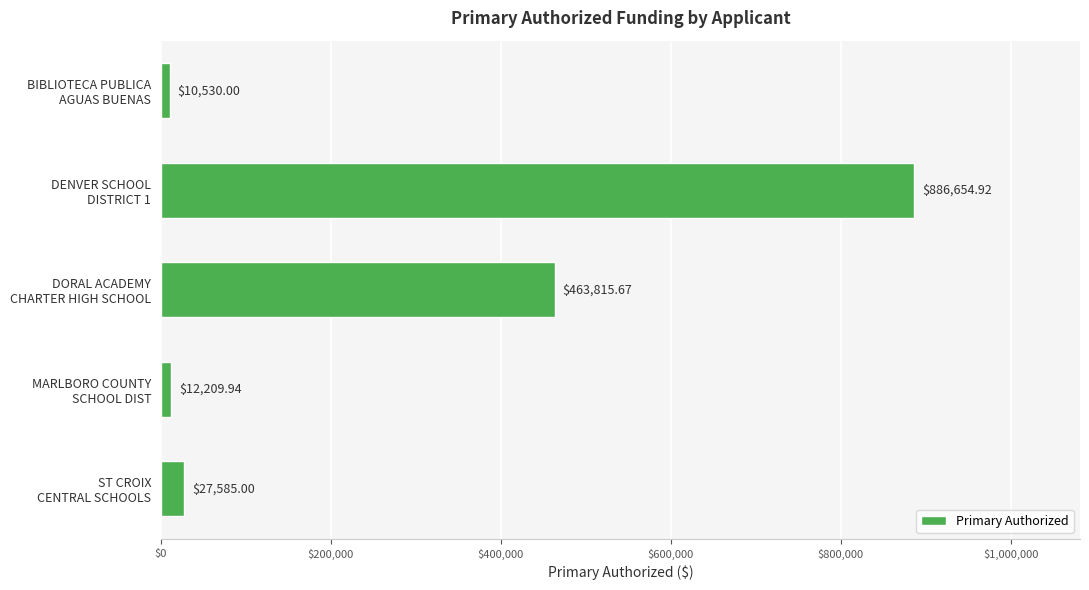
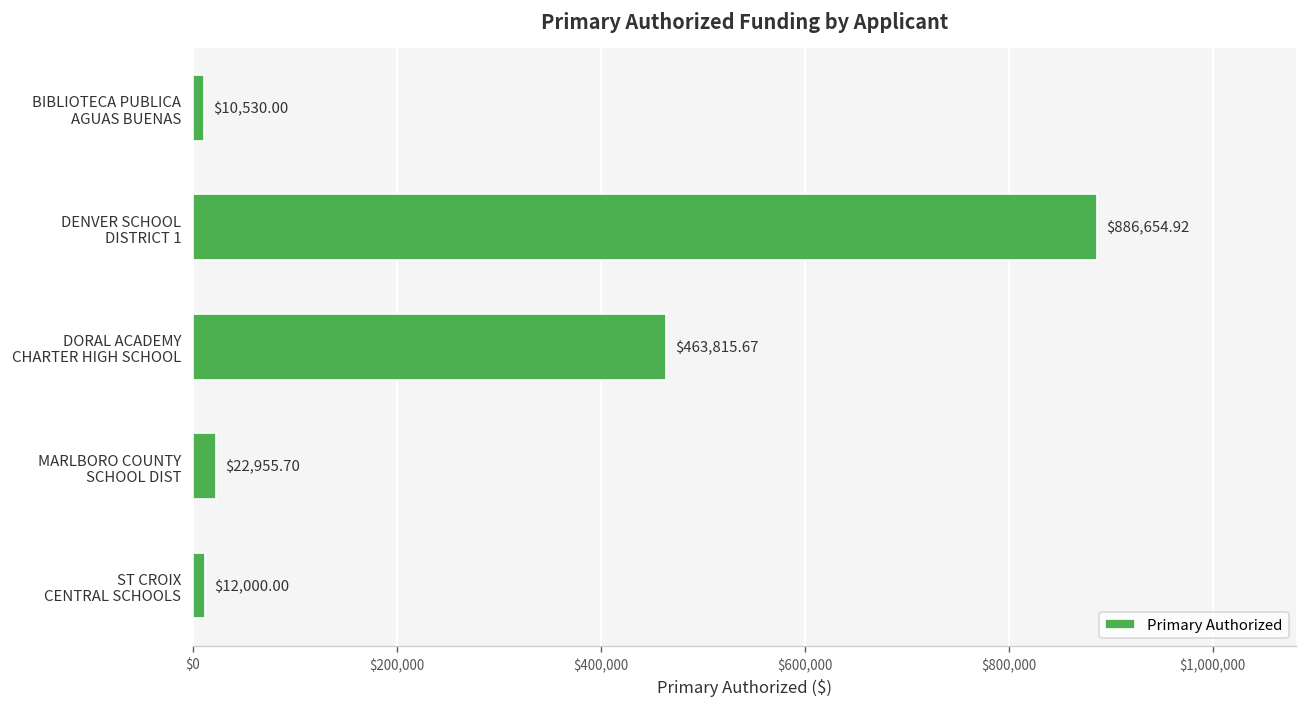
  {
    "BIBLIOTECA PUBLICA AGUAS BUENAS": "$10,530.00",
    "DENVER SCHOOL DISTRICT 1": "$886,654.92",
    "DORAL ACADEMY CHARTER HIGH SCHOOL": "$463,815.67",
-   "MARLBORO COUNTY SCHOOL DIST": "$12,209.94",
-   "ST CROIX CENTRAL SCHOOLS": "$27,585.00"
+   "MARLBORO COUNTY SCHOOL DIST": "$22,955.70",
+   "ST CROIX CENTRAL SCHOOLS": "$12,000.00"
  }
